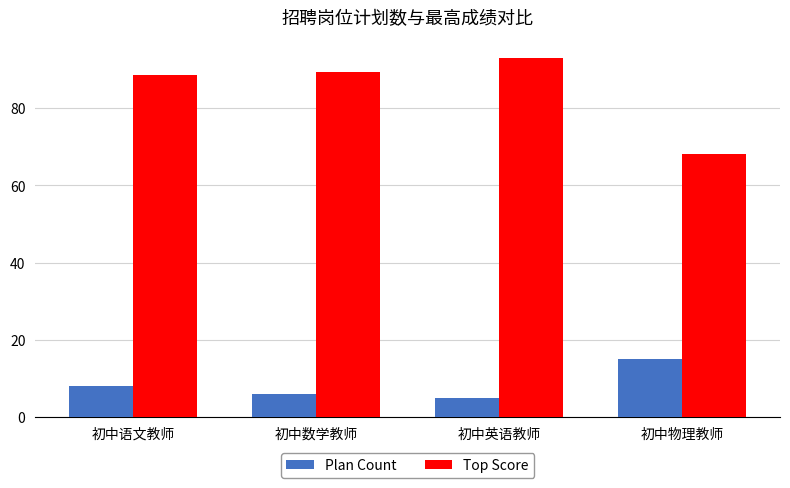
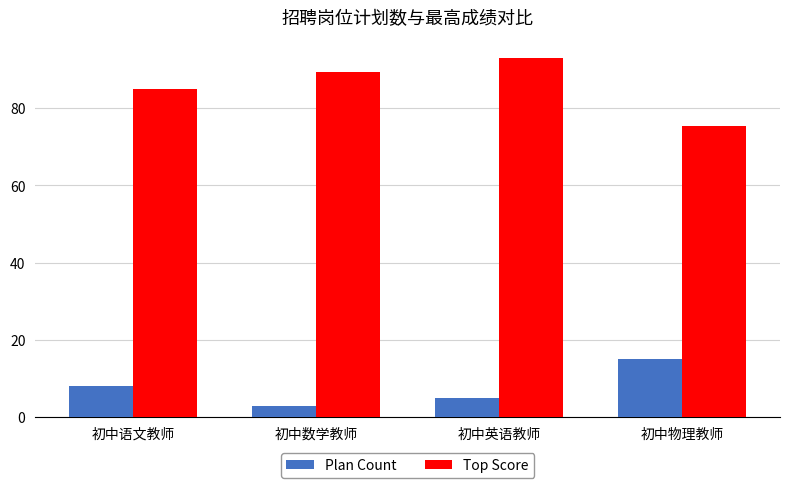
  {
    "Plan Count": {
      "初中语文教师": 8,
-     "初中数学教师": 6,
+     "初中数学教师": 3,
      "初中英语教师": 5,
      "初中物理教师": 15
    },
    "Top Score": {
-     "初中语文教师": 89,
+     "初中语文教师": 85,
      "初中数学教师": 89,
      "初中英语教师": 93,
-     "初中物理教师": 68
+     "初中物理教师": 76
    }
  }
